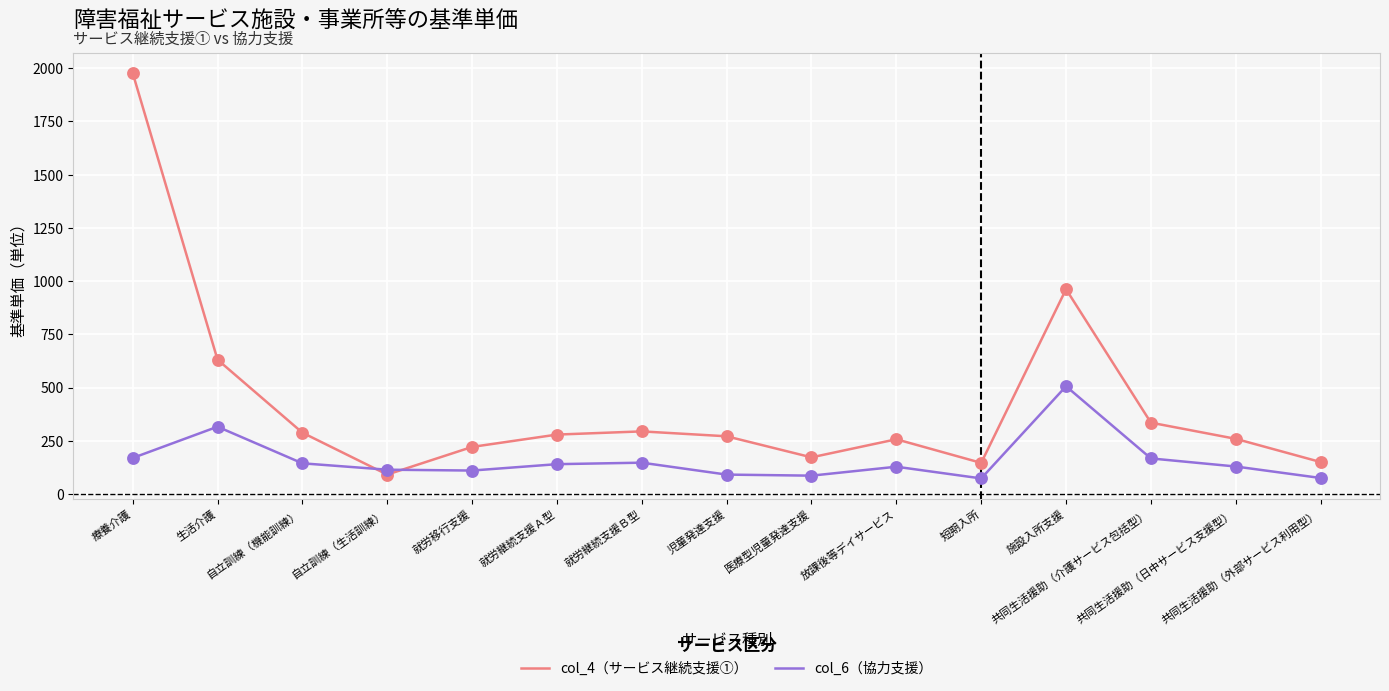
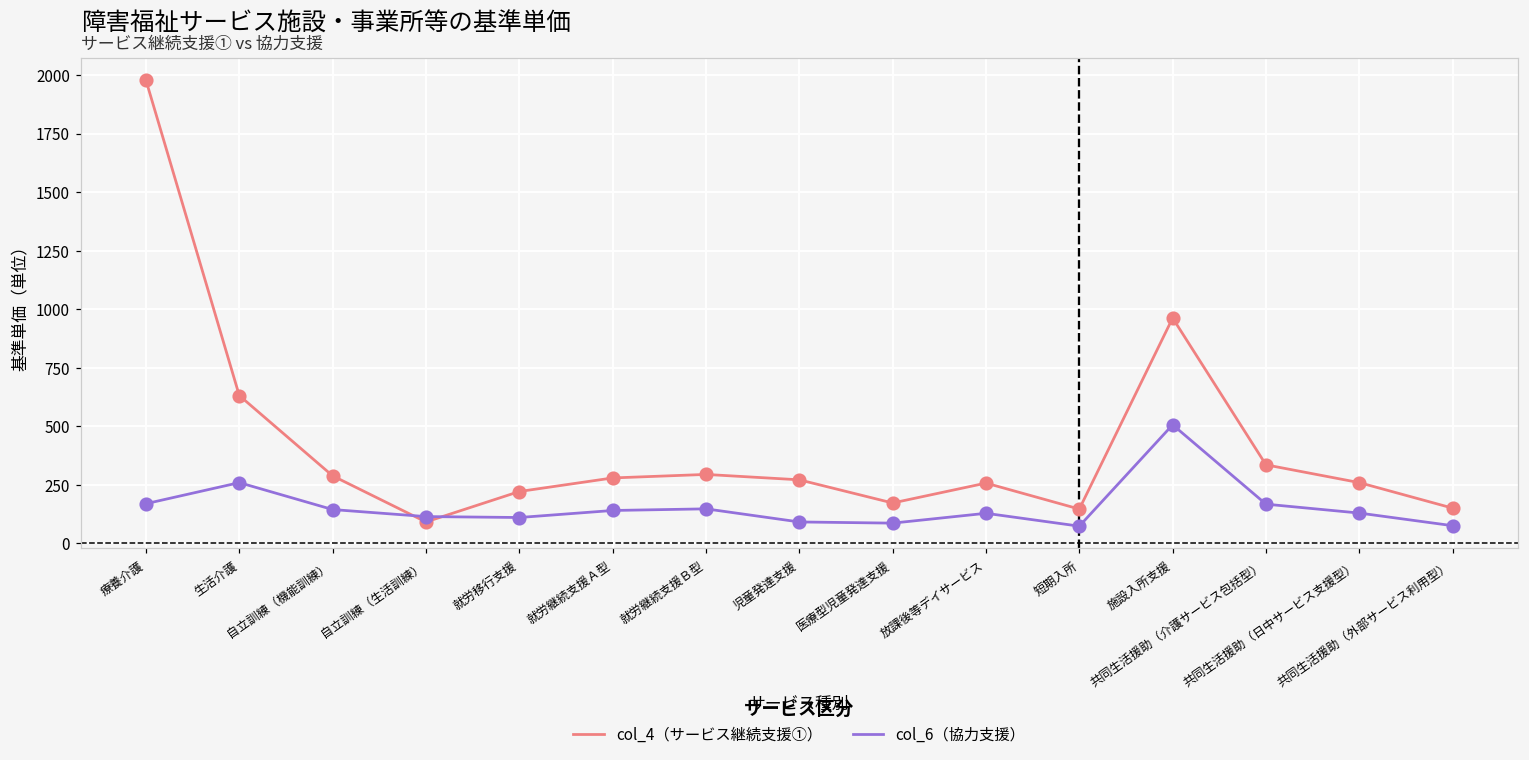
  {
    "col_4（サービス継続支援①）": {
      "療養介護": 1980,
      "生活介護": 630,
      "自立訓練（機能訓練）": 290,
      "自立訓練（生活訓練）": 90,
      "就労移行支援": 220,
      "就労継続支援Ａ型": 280,
      "就労継続支援Ｂ型": 290,
      "児童発達支援": 270,
      "医療型児童発達支援": 170,
      "放課後等デイサービス": 260,
      "短期入所": 150,
      "施設入所支援": 960,
      "共同生活援助（介護サービス包括型）": 340,
      "共同生活援助（日中サービス支援型）": 260,
      "共同生活援助（外部サービス利用型）": 150
    },
    "col_6（協力支援）": {
      "療養介護": 170,
-     "生活介護": 320,
+     "生活介護": 260,
      "自立訓練（機能訓練）": 140,
      "自立訓練（生活訓練）": 110,
      "就労移行支援": 110,
      "就労継続支援Ａ型": 140,
      "就労継続支援Ｂ型": 150,
      "児童発達支援": 90,
      "医療型児童発達支援": 90,
      "放課後等デイサービス": 130,
      "短期入所": 70,
      "施設入所支援": 510,
      "共同生活援助（介護サービス包括型）": 170,
      "共同生活援助（日中サービス支援型）": 130,
      "共同生活援助（外部サービス利用型）": 80
    }
  }
